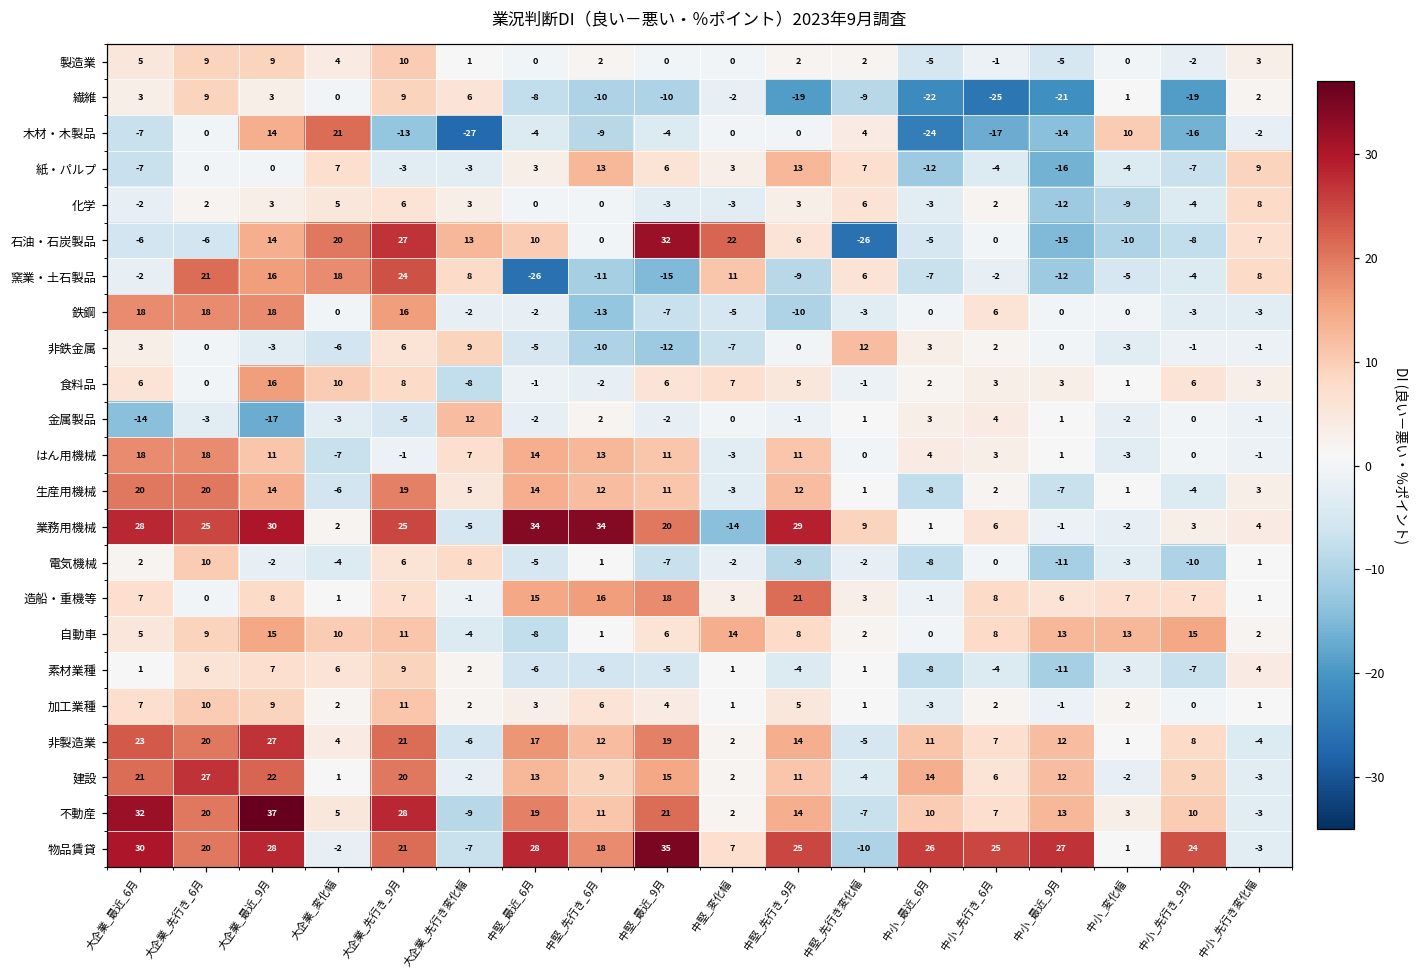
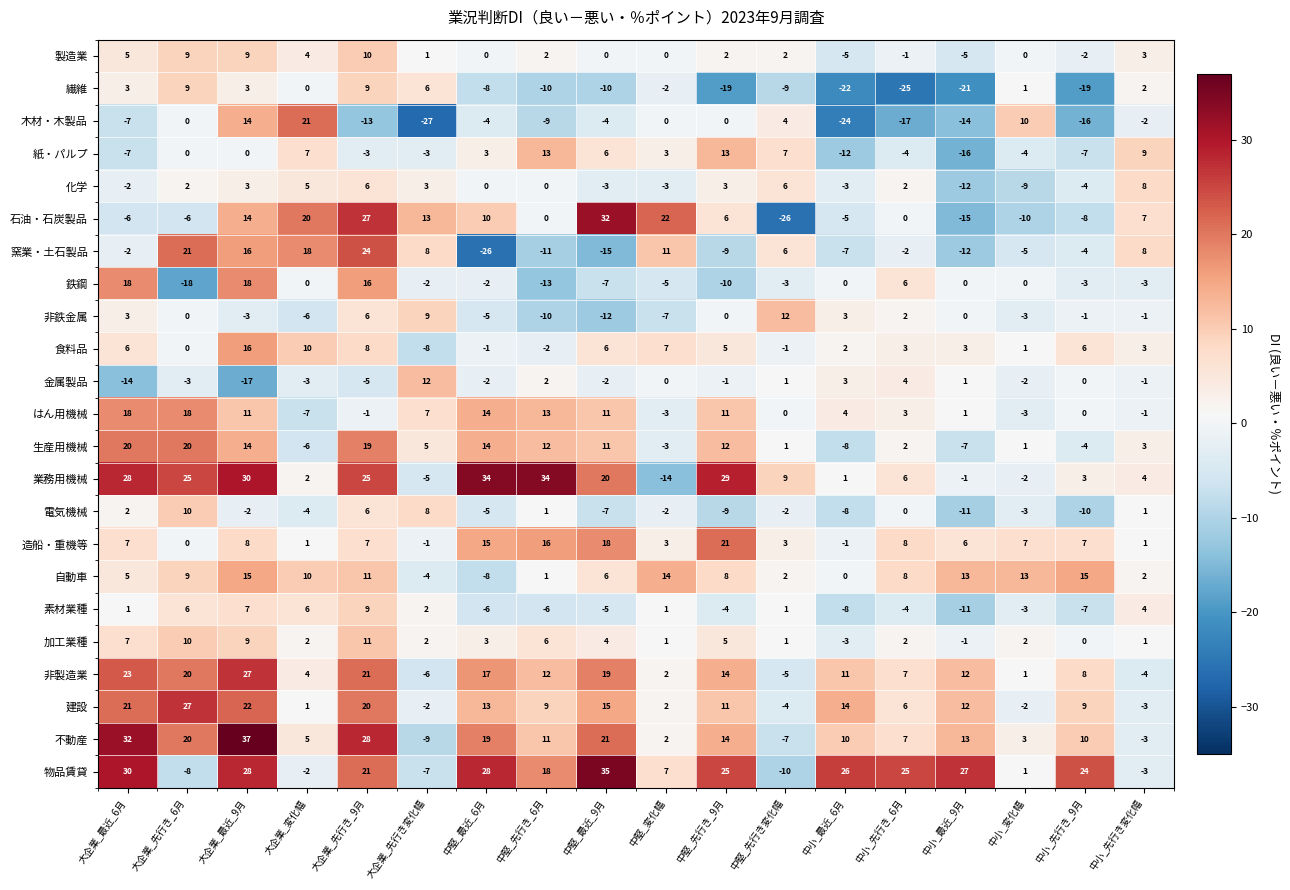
  {
    "鉄鋼": {
      "大企業_最近_6月": 18,
-     "大企業_先行き_6月": 18,
+     "大企業_先行き_6月": -18,
      "大企業_最近_9月": 18,
      "大企業_変化幅": 0,
      "大企業_先行き_9月": 16,
      "大企業_先行き変化幅": -2,
      "中堅_最近_6月": -2,
      "中堅_先行き_6月": -13,
      "中堅_最近_9月": -7,
      "中堅_変化幅": -5,
      "中堅_先行き_9月": -10,
      "中堅_先行き変化幅": -3,
      "中小_最近_6月": 0,
      "中小_先行き_6月": 6,
      "中小_最近_9月": 0,
      "中小_変化幅": 0,
      "中小_先行き_9月": -3,
      "中小_先行き変化幅": -3
    },
    "物品賃貸": {
      "大企業_最近_6月": 30,
-     "大企業_先行き_6月": 20,
+     "大企業_先行き_6月": -8,
      "大企業_最近_9月": 28,
      "大企業_変化幅": -2,
      "大企業_先行き_9月": 21,
      "大企業_先行き変化幅": -7,
      "中堅_最近_6月": 28,
      "中堅_先行き_6月": 18,
      "中堅_最近_9月": 35,
      "中堅_変化幅": 7,
      "中堅_先行き_9月": 25,
      "中堅_先行き変化幅": -10,
      "中小_最近_6月": 26,
      "中小_先行き_6月": 25,
      "中小_最近_9月": 27,
      "中小_変化幅": 1,
      "中小_先行き_9月": 24,
      "中小_先行き変化幅": -3
    }
  }
